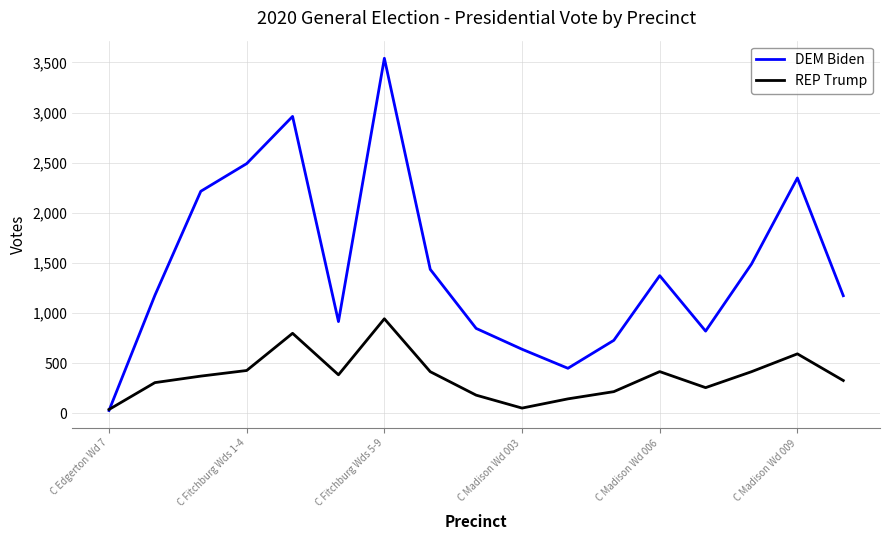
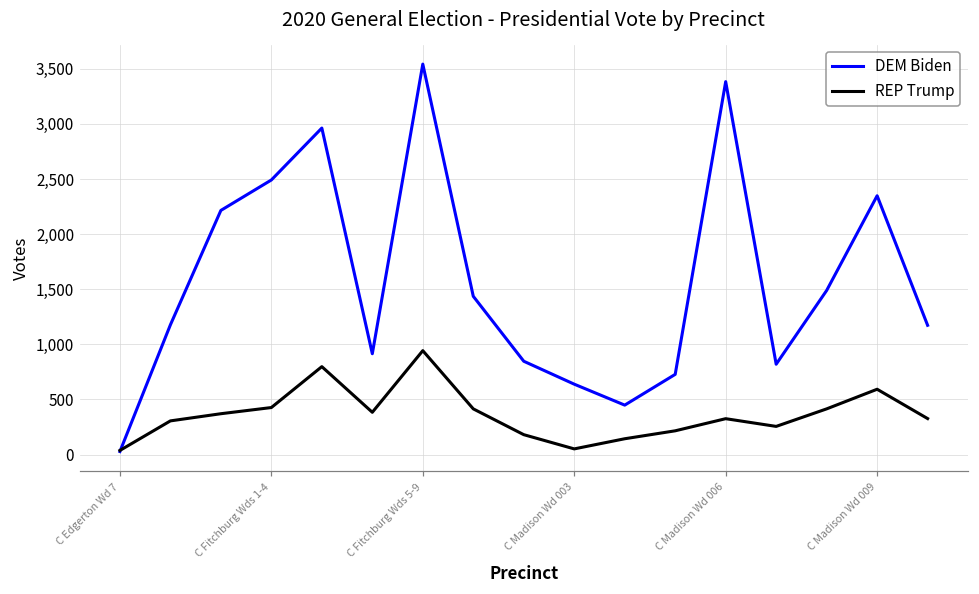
  {
    "DEM Biden": {
      "C Fitchburg Wds 1-4": "2,490",
      "C Fitchburg Wds 5-9": "3,540",
      "C Madison Wd 003": "640",
-     "C Madison Wd 006": "1,370",
+     "C Madison Wd 006": "3,380",
      "C Madison Wd 009": "2,350"
    },
    "REP Trump": {
      "C Fitchburg Wds 1-4": "430",
      "C Fitchburg Wds 5-9": "940",
      "C Madison Wd 003": "50",
-     "C Madison Wd 006": "420",
+     "C Madison Wd 006": "330",
      "C Madison Wd 009": "590"
    }
  }
